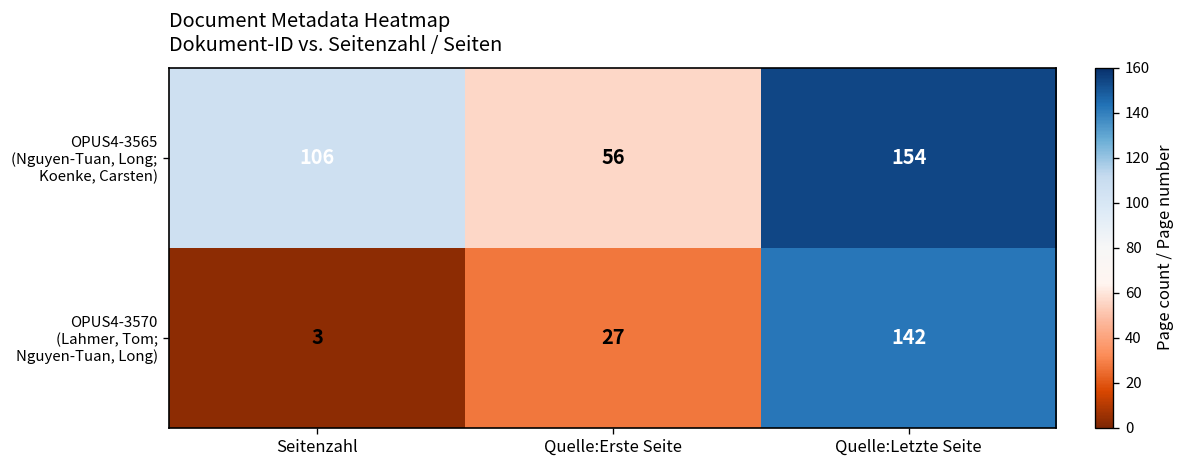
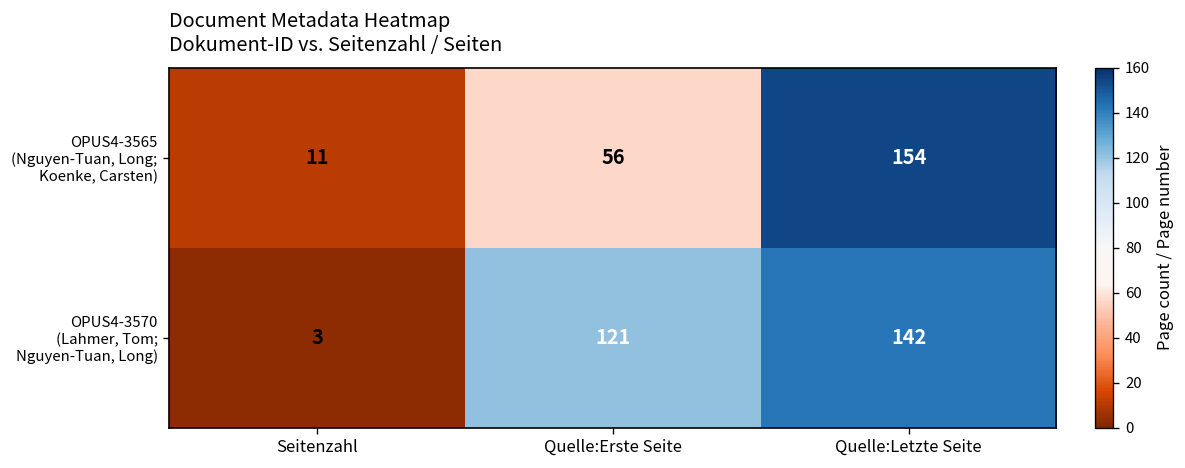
  {
    "OPUS4-3565 (Nguyen-Tuan, Long; Koenke, Carsten)": {
-     "Seitenzahl": 106,
+     "Seitenzahl": 11,
      "Quelle:Erste Seite": 56,
      "Quelle:Letzte Seite": 154
    },
    "OPUS4-3570 (Lahmer, Tom; Nguyen-Tuan, Long)": {
      "Seitenzahl": 3,
-     "Quelle:Erste Seite": 27,
+     "Quelle:Erste Seite": 121,
      "Quelle:Letzte Seite": 142
    }
  }
